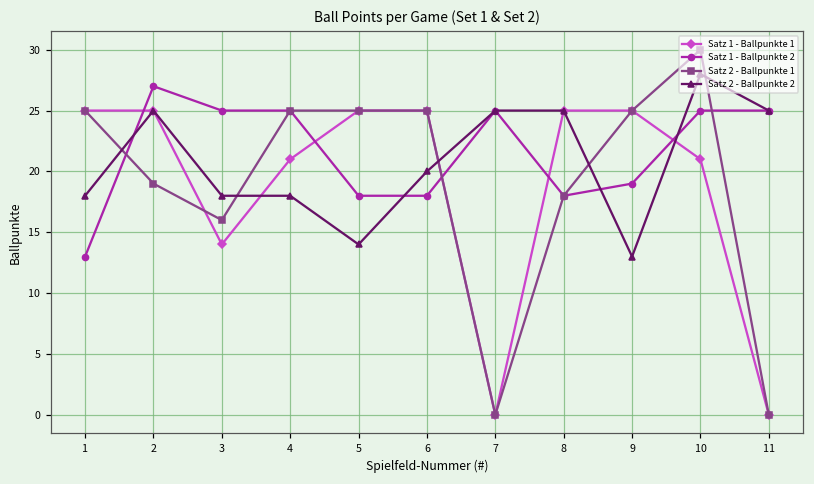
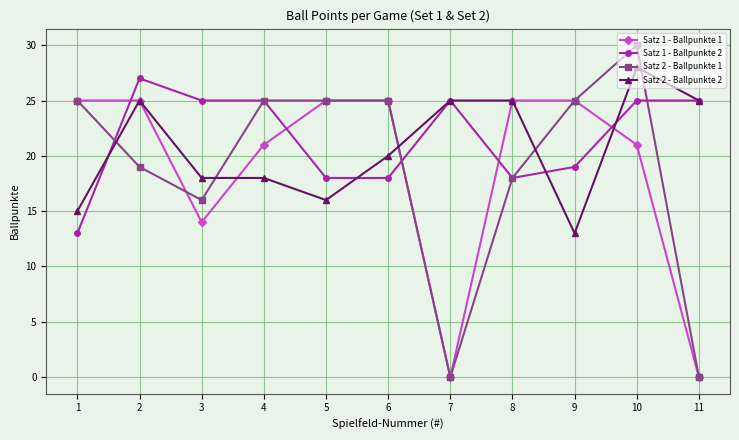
  {
    "Satz 2 - Ballpunkte 2": {
-     "1": 18,
+     "1": 15,
      "3": 18,
      "4": 18,
-     "5": 14,
+     "5": 16,
      "6": 20,
      "9": 13
    }
  }
